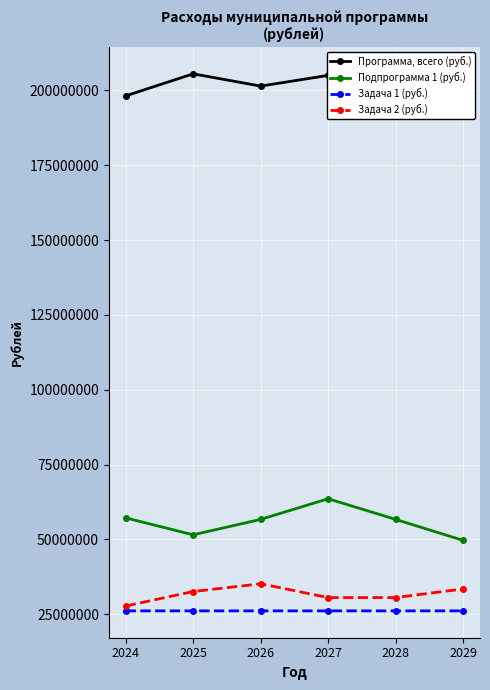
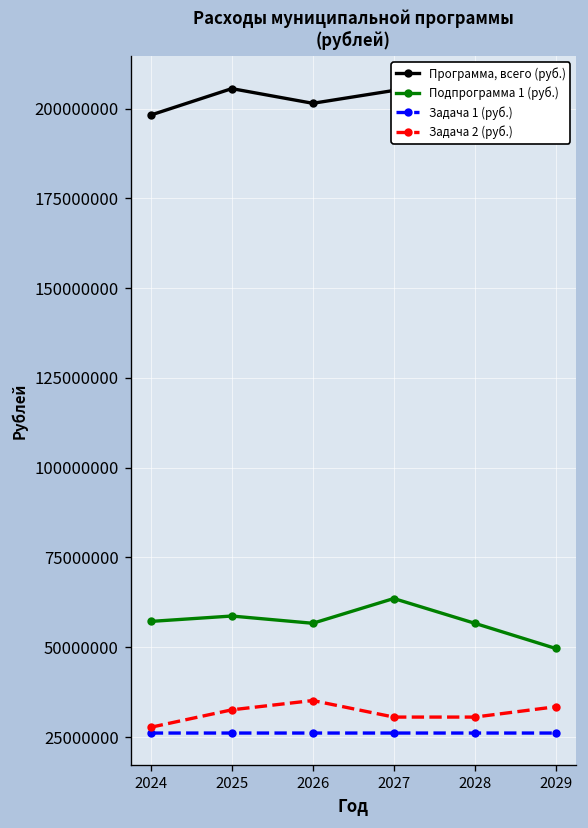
  {
    "Программа, всего (руб.)": {
      "2024": 198000000,
      "2025": 206000000,
      "2026": 201000000
    },
    "Подпрограмма 1 (руб.)": {
      "2024": 57000000,
-     "2025": 52000000,
+     "2025": 59000000,
      "2026": 57000000,
      "2027": 64000000,
      "2028": 57000000,
      "2029": 50000000
    },
    "Задача 1 (руб.)": {
      "2024": 26000000,
      "2025": 26000000,
      "2026": 26000000,
      "2027": 26000000,
      "2028": 26000000,
      "2029": 26000000
    },
    "Задача 2 (руб.)": {
      "2024": 28000000,
      "2025": 33000000,
      "2026": 35000000,
      "2027": 31000000,
      "2028": 31000000,
      "2029": 33000000
    }
  }
